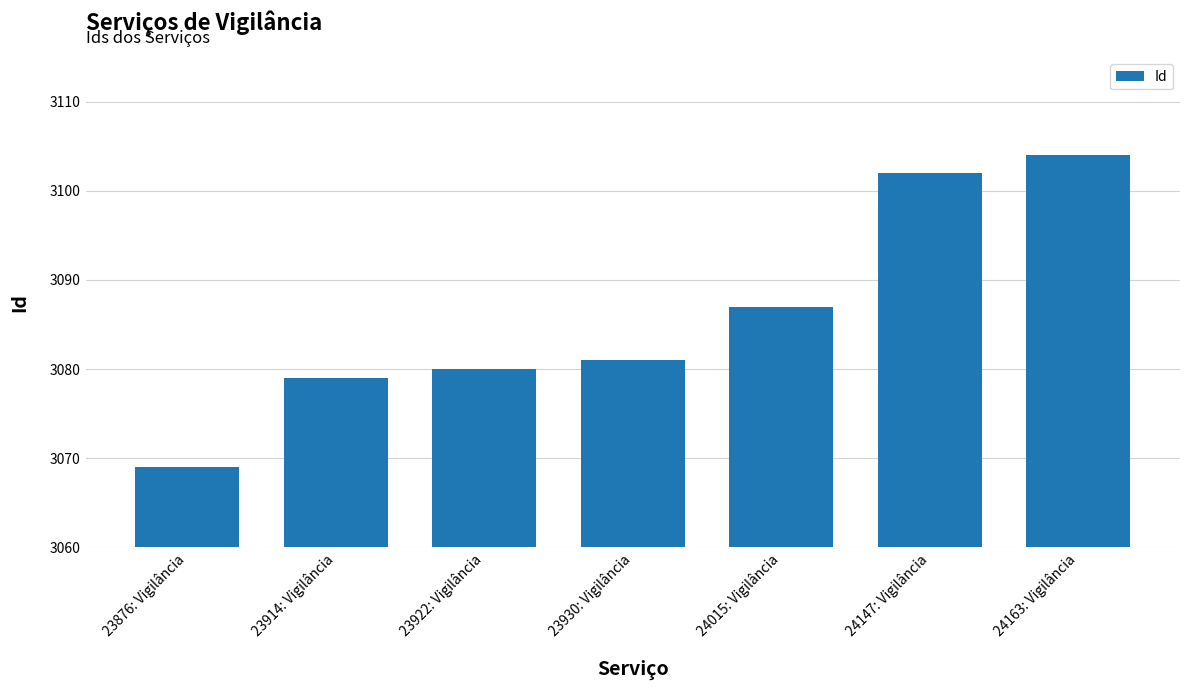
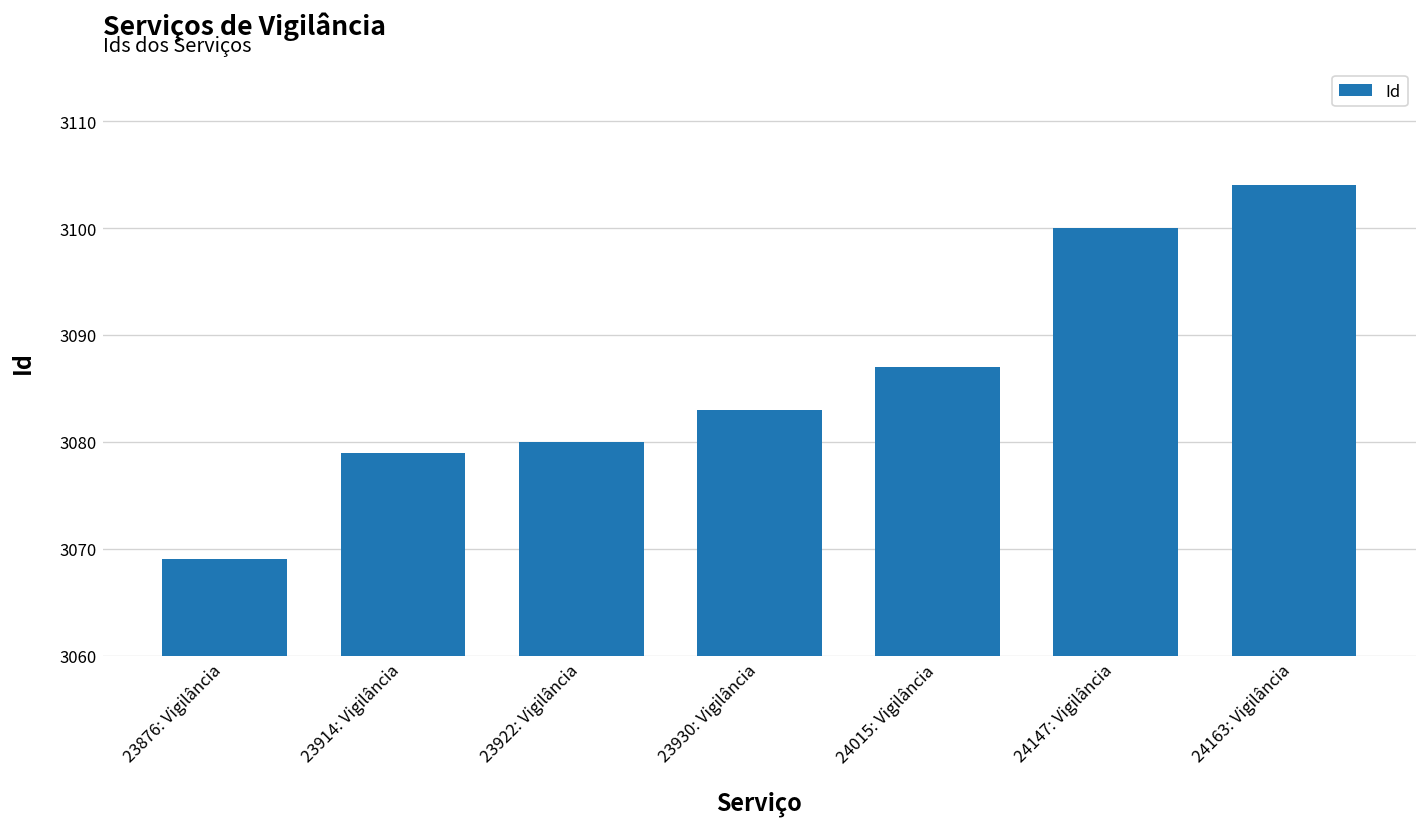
  {
    "23876: Vigilância": 3069,
    "23914: Vigilância": 3079,
    "23922: Vigilância": 3080,
-   "23930: Vigilância": 3081,
+   "23930: Vigilância": 3083,
    "24015: Vigilância": 3087,
-   "24147: Vigilância": 3102,
+   "24147: Vigilância": 3100,
    "24163: Vigilância": 3104
  }
